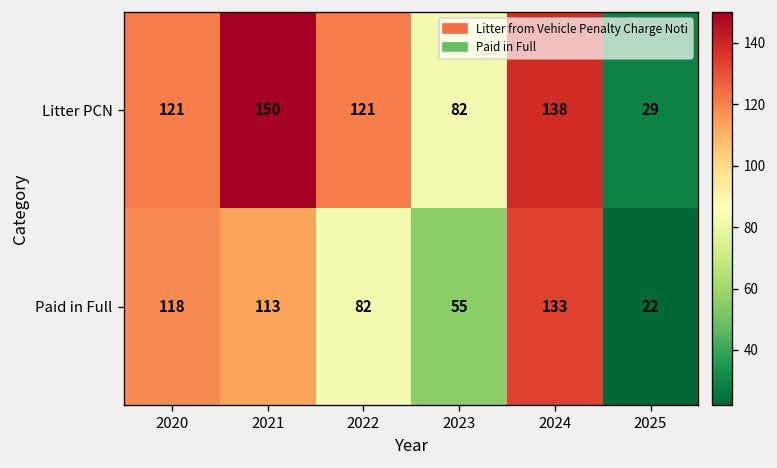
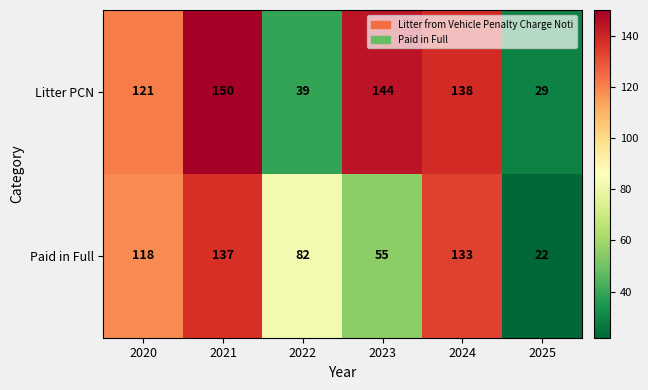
  {
    "Litter PCN": {
      "2020": 121,
      "2021": 150,
-     "2022": 121,
-     "2023": 82,
+     "2022": 39,
+     "2023": 144,
      "2024": 138,
      "2025": 29
    },
    "Paid in Full": {
      "2020": 118,
-     "2021": 113,
+     "2021": 137,
      "2022": 82,
      "2023": 55,
      "2024": 133,
      "2025": 22
    }
  }
